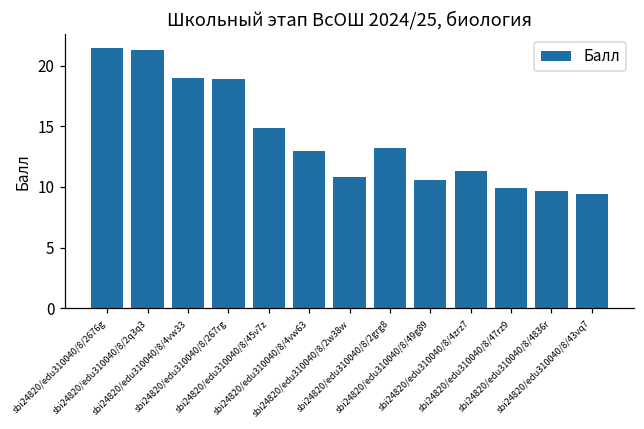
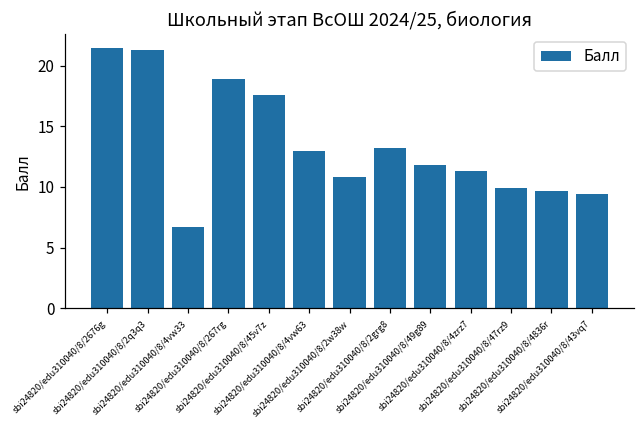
  {
    "sbi24820/edu310040/8/2676g": 21.5,
    "sbi24820/edu310040/8/2q3q3": 21.3,
-   "sbi24820/edu310040/8/4vw33": 19.0,
+   "sbi24820/edu310040/8/4vw33": 6.7,
    "sbi24820/edu310040/8/267rg": 18.9,
-   "sbi24820/edu310040/8/45v7z": 14.9,
+   "sbi24820/edu310040/8/45v7z": 17.6,
    "sbi24820/edu310040/8/4vw63": 13.0,
    "sbi24820/edu310040/8/2w38w": 10.8,
    "sbi24820/edu310040/8/2grg8": 13.2,
-   "sbi24820/edu310040/8/49g89": 10.6,
+   "sbi24820/edu310040/8/49g89": 11.8,
    "sbi24820/edu310040/8/4zrz7": 11.3,
    "sbi24820/edu310040/8/47rz9": 9.9,
    "sbi24820/edu310040/8/4836r": 9.7,
    "sbi24820/edu310040/8/43vq7": 9.4
  }
